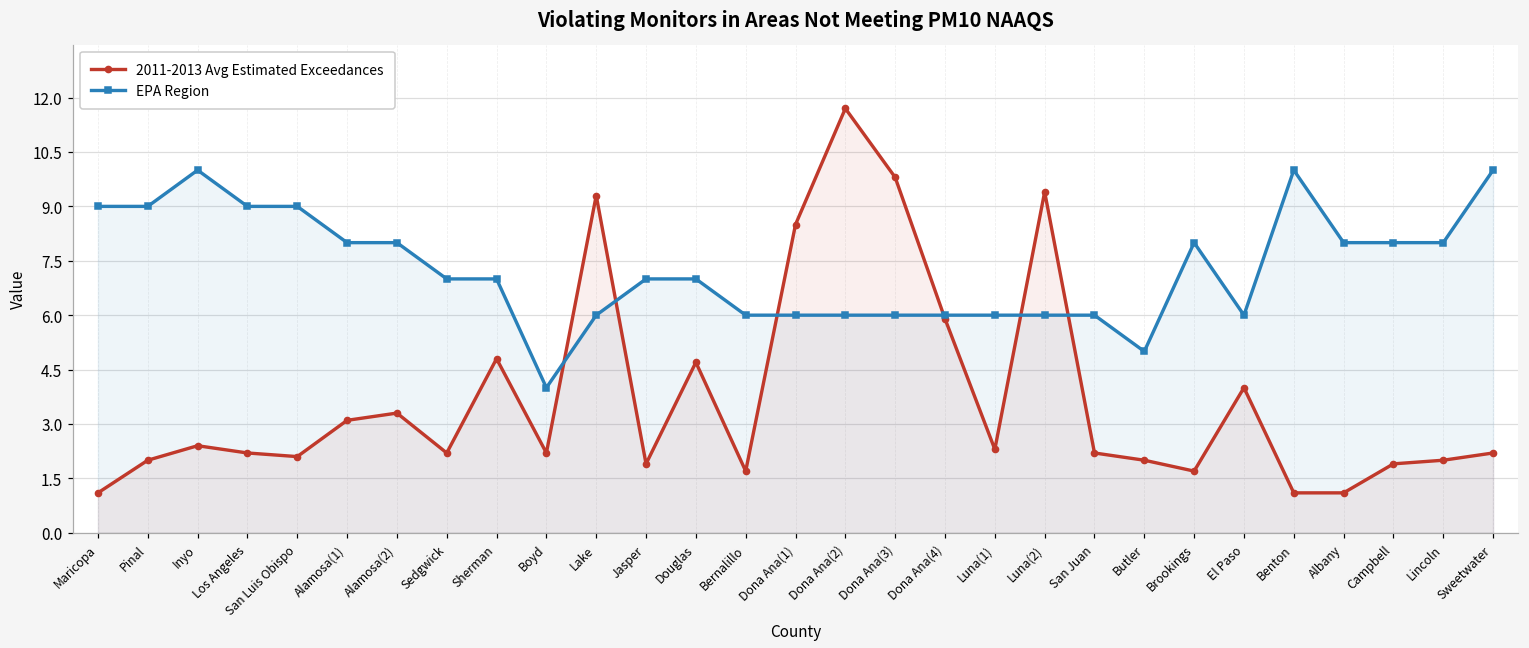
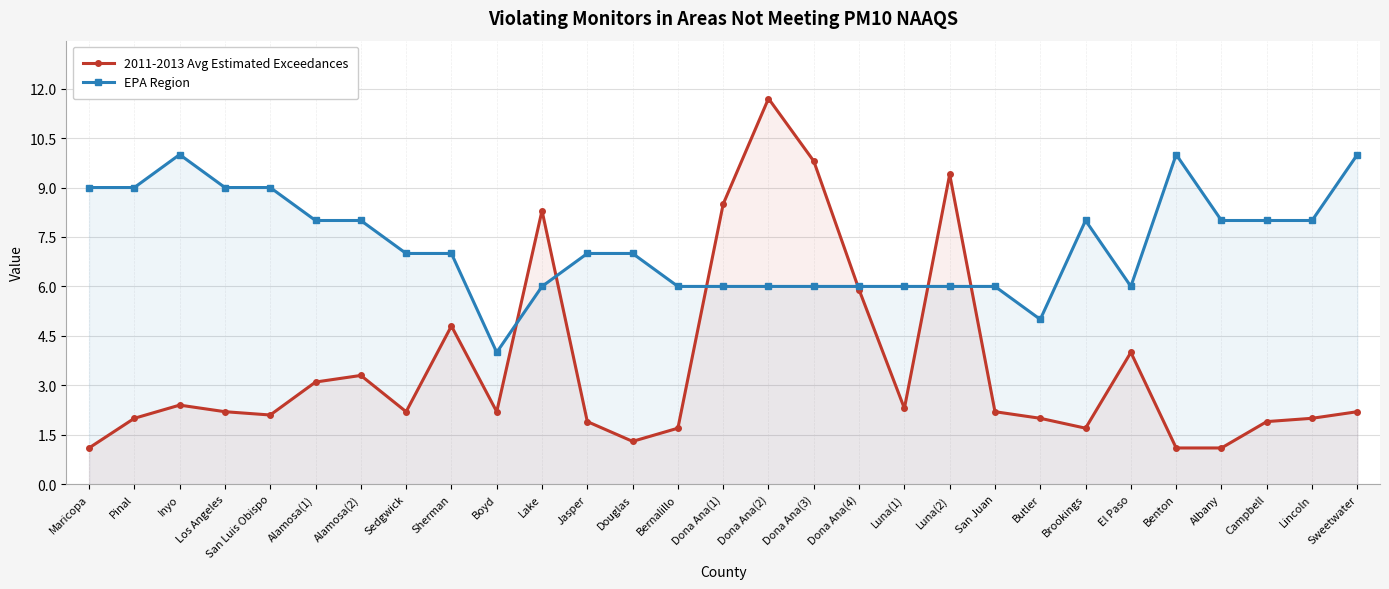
  {
    "2011-2013 Avg Estimated Exceedances": {
      "Maricopa": 1.1,
      "Pinal": 2.0,
      "Inyo": 2.4,
      "Los Angeles": 2.2,
      "San Luis Obispo": 2.1,
      "Alamosa(1)": 3.1,
      "Alamosa(2)": 3.3,
      "Sedgwick": 2.2,
      "Sherman": 4.8,
      "Boyd": 2.2,
-     "Lake": 9.3,
+     "Lake": 8.3,
      "Jasper": 1.9,
-     "Douglas": 4.7,
+     "Douglas": 1.3,
      "Bernalillo": 1.7,
      "Dona Ana(1)": 8.5,
      "Dona Ana(2)": 11.7,
      "Dona Ana(3)": 9.8,
      "Dona Ana(4)": 5.9,
      "Luna(1)": 2.3,
      "Luna(2)": 9.4,
      "San Juan": 2.2,
      "Butler": 2.0,
      "Brookings": 1.7,
      "El Paso": 4.0,
      "Benton": 1.1,
      "Albany": 1.1,
      "Campbell": 1.9,
      "Lincoln": 2.0,
      "Sweetwater": 2.2
    },
    "EPA Region": {
      "Maricopa": 9.0,
      "Pinal": 9.0,
      "Inyo": 10.0,
      "Los Angeles": 9.0,
      "San Luis Obispo": 9.0,
      "Alamosa(1)": 8.0,
      "Alamosa(2)": 8.0,
      "Sedgwick": 7.0,
      "Sherman": 7.0,
      "Boyd": 4.0,
      "Lake": 6.0,
      "Jasper": 7.0,
      "Douglas": 7.0,
      "Bernalillo": 6.0,
      "Dona Ana(1)": 6.0,
      "Dona Ana(2)": 6.0,
      "Dona Ana(3)": 6.0,
      "Dona Ana(4)": 6.0,
      "Luna(1)": 6.0,
      "Luna(2)": 6.0,
      "San Juan": 6.0,
      "Butler": 5.0,
      "Brookings": 8.0,
      "El Paso": 6.0,
      "Benton": 10.0,
      "Albany": 8.0,
      "Campbell": 8.0,
      "Lincoln": 8.0,
      "Sweetwater": 10.0
    }
  }
